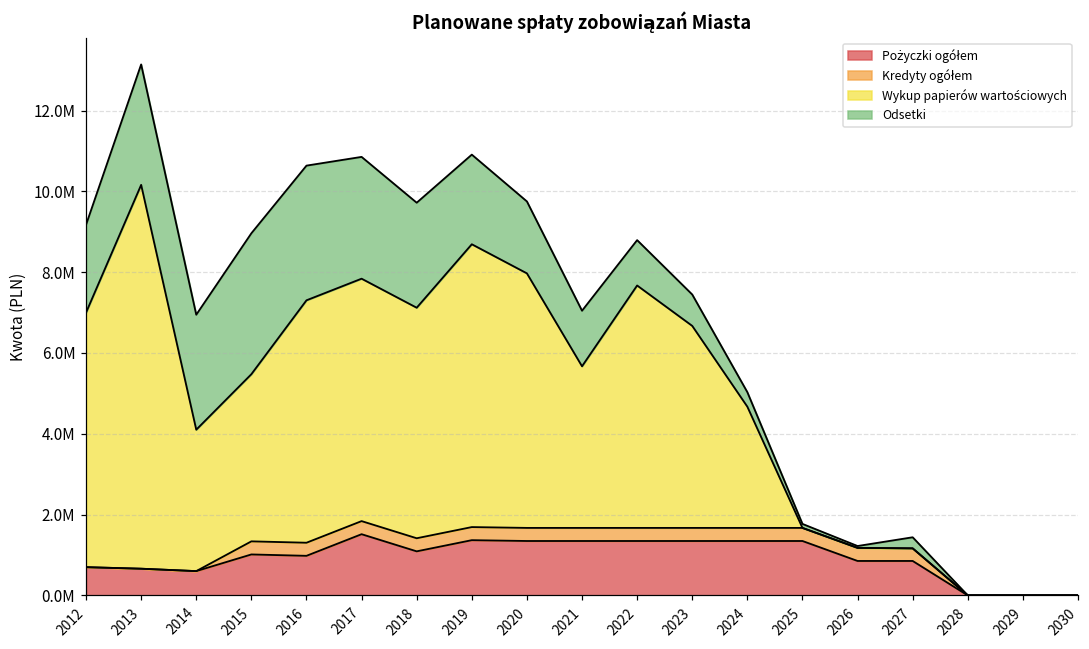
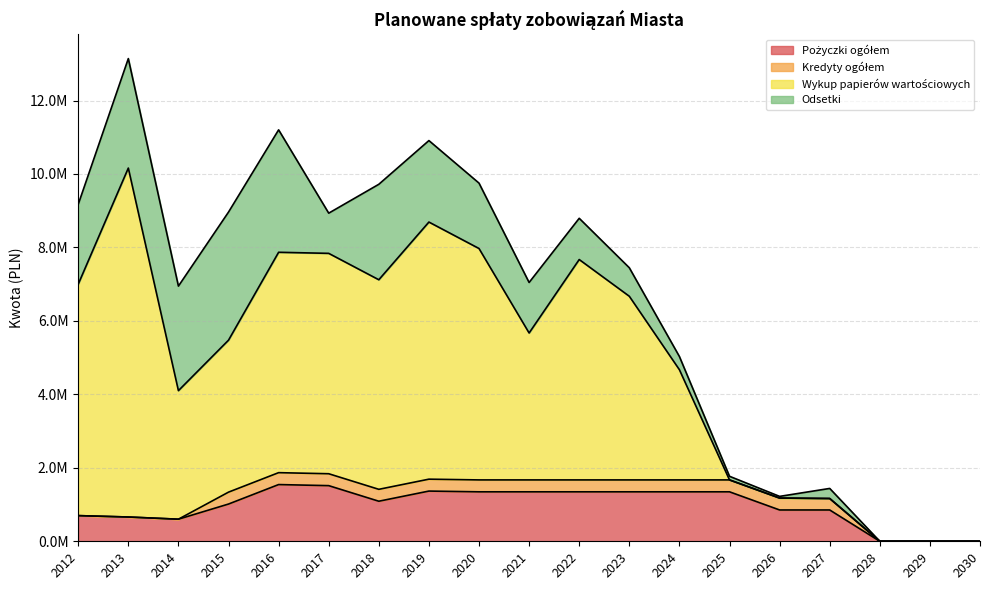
  {
    "Pożyczki ogółem": {
      "2015": 1000000,
-     "2016": 1000000,
+     "2016": 1500000,
      "2017": 1500000,
      "2018": 1100000,
      "2019": 1400000,
      "2020": 1300000,
      "2021": 1300000,
      "2022": 1300000,
      "2023": 1300000,
      "2024": 1300000,
      "2025": 1300000,
      "2026": 900000,
      "2027": 900000
    },
    "Kredyty ogółem": {
      "2015": 300000,
      "2016": 300000,
      "2017": 300000,
      "2018": 300000,
      "2019": 300000,
      "2020": 300000,
      "2021": 300000,
      "2022": 300000,
      "2023": 300000,
      "2024": 300000
    },
    "Wykup papierów wartościowych": {
      "2012": 6300000,
      "2013": 9500000,
      "2014": 3500000,
      "2015": 4100000,
      "2016": 6000000,
      "2017": 6000000,
      "2018": 5700000,
      "2019": 7000000,
      "2020": 6300000,
      "2021": 4000000,
      "2022": 6000000,
      "2023": 5000000,
      "2024": 3000000
    },
    "Odsetki": {
      "2012": 2200000,
      "2013": 3000000,
      "2014": 2800000,
      "2015": 3500000,
      "2016": 3300000,
-     "2017": 3000000,
+     "2017": 1100000,
      "2018": 2600000,
      "2019": 2200000,
      "2020": 1800000,
      "2021": 1400000,
      "2022": 1100000,
      "2023": 800000,
      "2024": 400000,
      "2025": 100000,
      "2027": 300000
    }
  }
